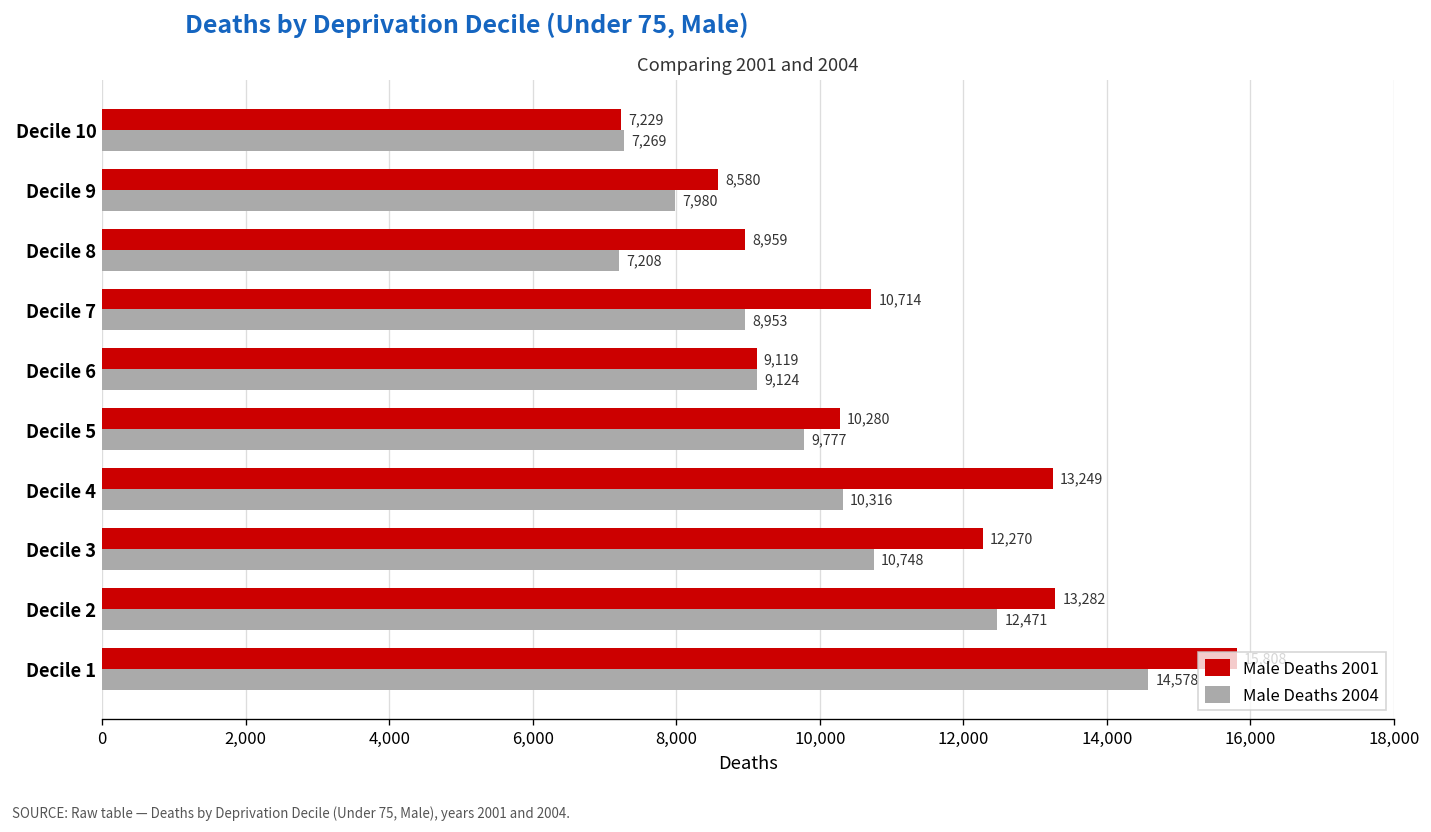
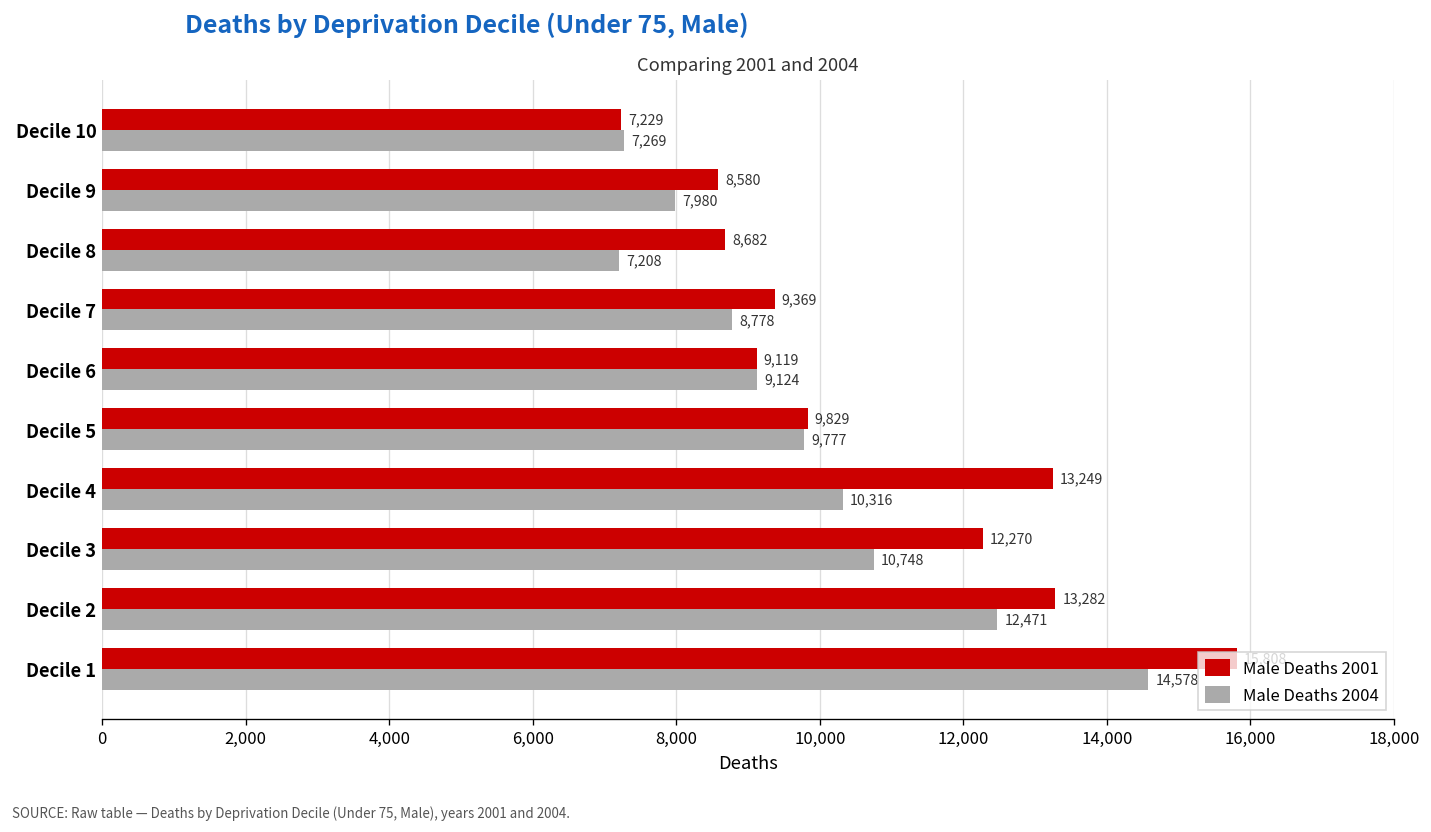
  {
    "Male Deaths 2001": {
      "Decile 10": "7,229",
      "Decile 9": "8,580",
-     "Decile 8": "8,959",
-     "Decile 7": "10,714",
+     "Decile 8": "8,682",
+     "Decile 7": "9,369",
      "Decile 6": "9,119",
-     "Decile 5": "10,280",
+     "Decile 5": "9,829",
      "Decile 4": "13,249",
      "Decile 3": "12,270",
      "Decile 2": "13,282"
    },
    "Male Deaths 2004": {
      "Decile 10": "7,269",
      "Decile 9": "7,980",
      "Decile 8": "7,208",
-     "Decile 7": "8,953",
+     "Decile 7": "8,778",
      "Decile 6": "9,124",
      "Decile 5": "9,777",
      "Decile 4": "10,316",
      "Decile 3": "10,748",
      "Decile 2": "12,471"
    }
  }
